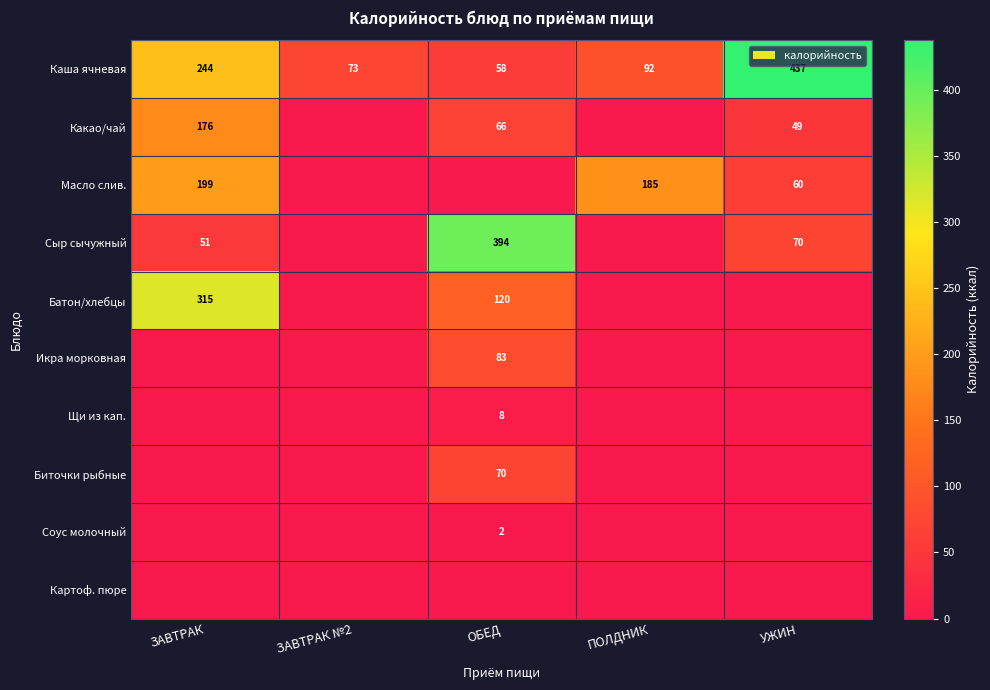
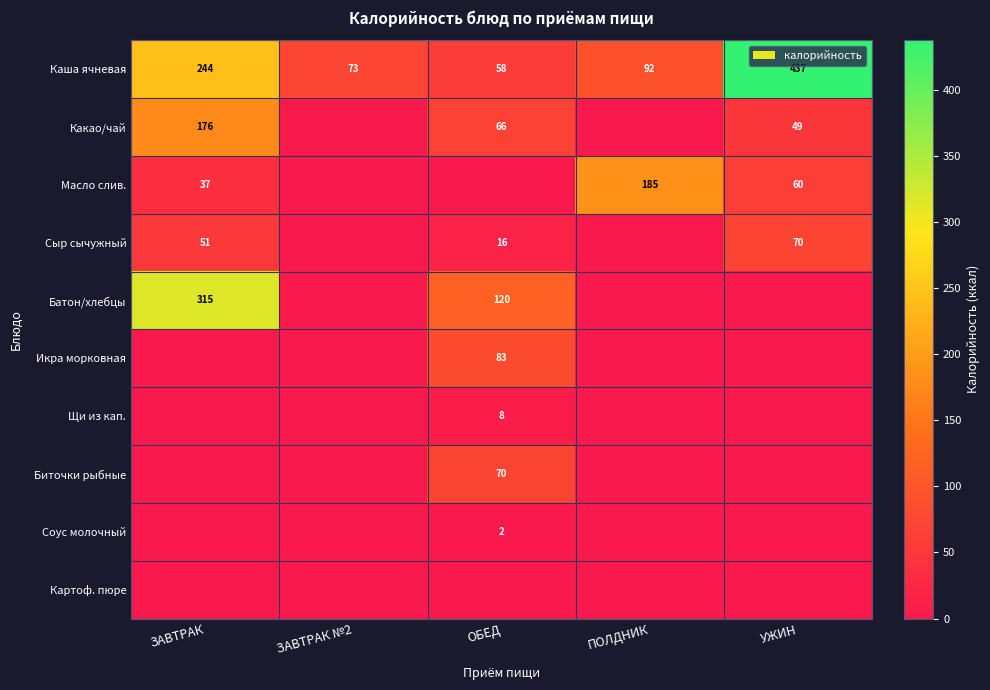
  {
    "Каша ячневая": {
      "ЗАВТРАК": 244,
      "ЗАВТРАК №2": 73,
      "ОБЕД": 58,
      "ПОЛДНИК": 92
    },
    "Какао/чай": {
      "ЗАВТРАК": 176,
      "ОБЕД": 66,
      "УЖИН": 49
    },
    "Масло слив.": {
-     "ЗАВТРАК": 199,
+     "ЗАВТРАК": 37,
      "ПОЛДНИК": 185,
      "УЖИН": 60
    },
    "Сыр сычужный": {
      "ЗАВТРАК": 51,
-     "ОБЕД": 394,
+     "ОБЕД": 16,
      "УЖИН": 70
    },
    "Батон/хлебцы": {
      "ЗАВТРАК": 315,
      "ОБЕД": 120
    },
    "Икра морковная": {
      "ОБЕД": 83
    },
    "Щи из кап.": {
      "ОБЕД": 8
    },
    "Биточки рыбные": {
      "ОБЕД": 70
    },
    "Соус молочный": {
      "ОБЕД": 2
    }
  }
